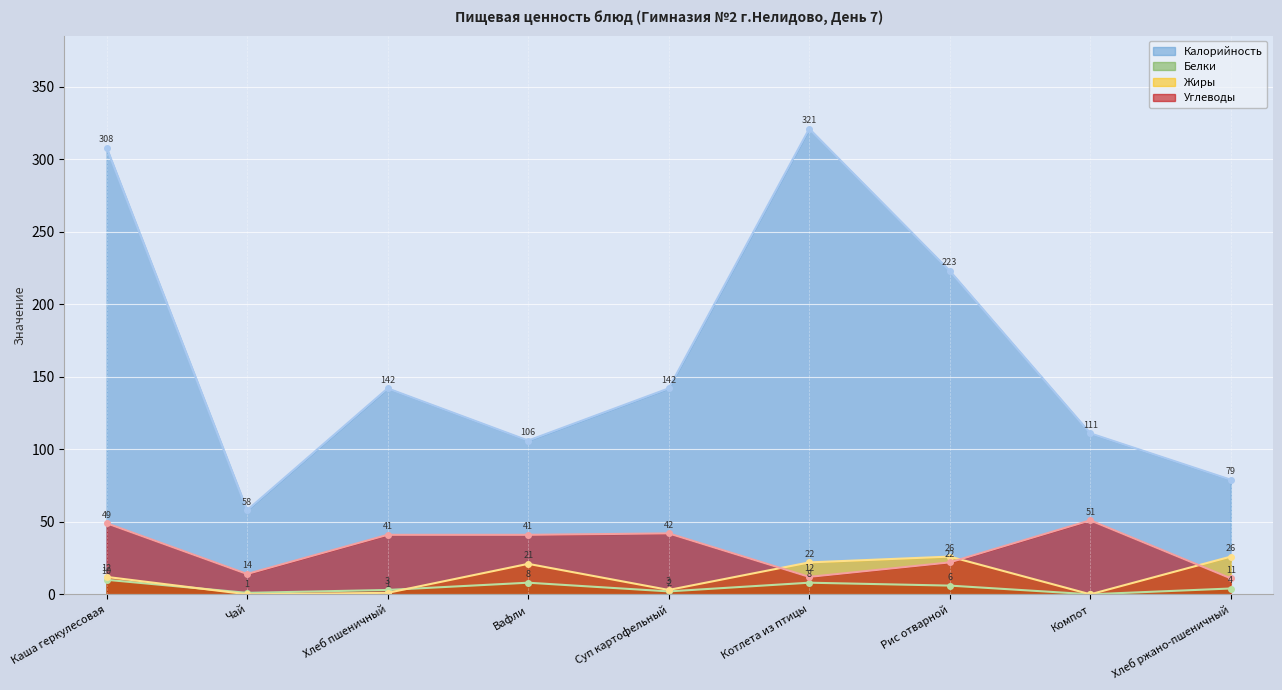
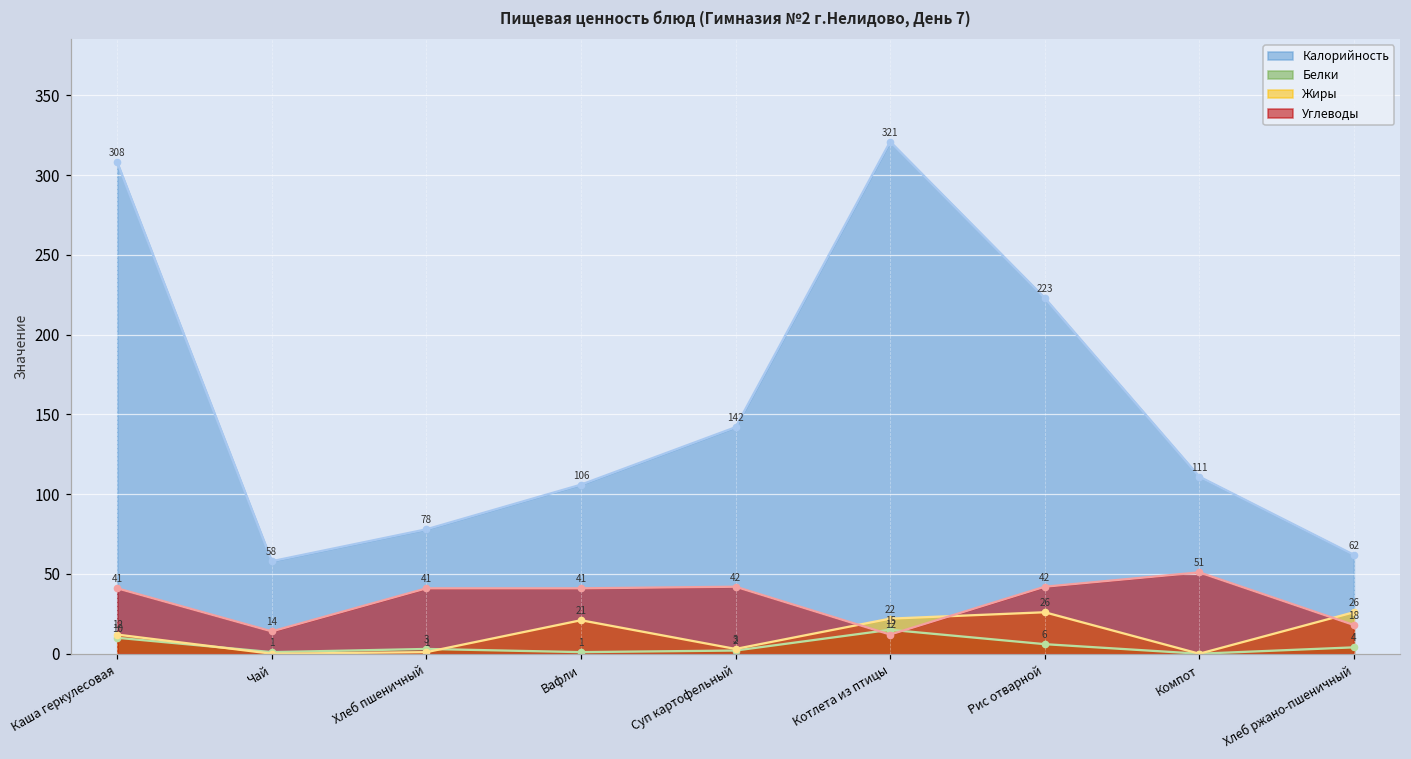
  {
    "Калорийность": {
      "Каша геркулесовая": 308,
      "Чай": 58,
-     "Хлеб пшеничный": 142,
+     "Хлеб пшеничный": 78,
      "Вафли": 106,
      "Суп картофельный": 142,
      "Котлета из птицы": 321,
      "Рис отварной": 223,
      "Компот": 111,
-     "Хлеб ржано-пшеничный": 79
+     "Хлеб ржано-пшеничный": 62
    },
    "Белки": {
-     "Вафли": 8,
-     "Котлета из птицы": 8,
+     "Вафли": 1,
+     "Котлета из птицы": 15,
      "Рис отварной": 6,
      "Хлеб ржано-пшеничный": 4
    },
    "Жиры": {
      "Вафли": 21,
      "Котлета из птицы": 22,
      "Рис отварной": 26,
      "Хлеб ржано-пшеничный": 26
    },
    "Углеводы": {
-     "Каша геркулесовая": 49,
+     "Каша геркулесовая": 41,
      "Чай": 14,
      "Хлеб пшеничный": 41,
      "Вафли": 41,
      "Суп картофельный": 42,
-     "Рис отварной": 22,
+     "Рис отварной": 42,
      "Компот": 51,
-     "Хлеб ржано-пшеничный": 11
+     "Хлеб ржано-пшеничный": 18
    }
  }
